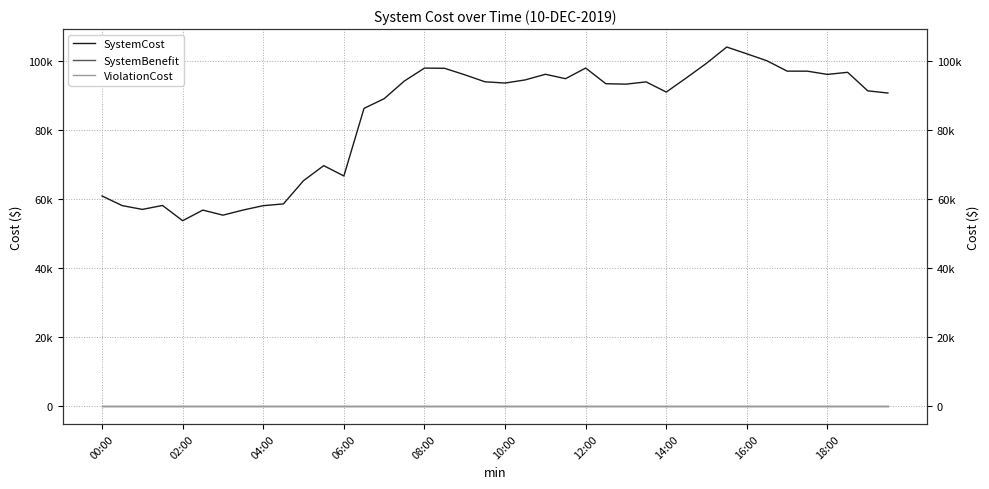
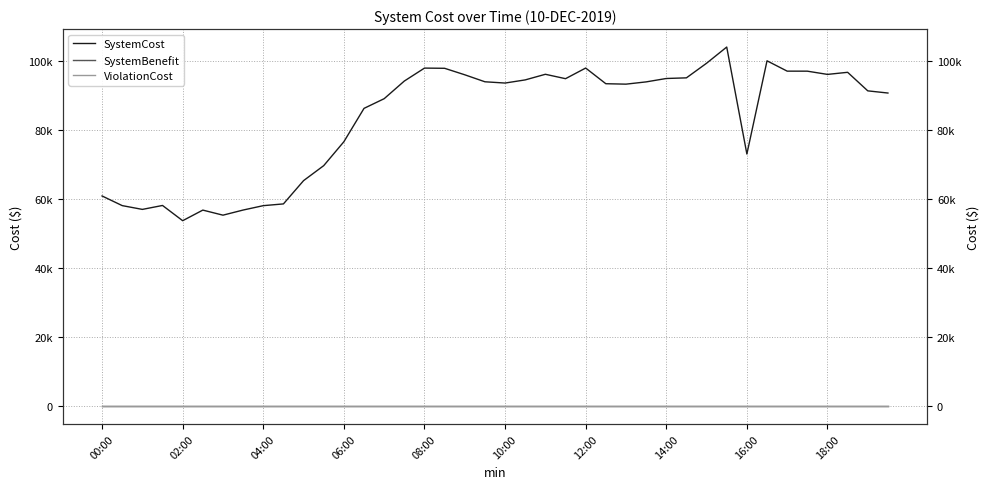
  {
    "SystemCost": {
      "00:00": 61000,
      "02:00": 54000,
      "04:00": 58000,
-     "06:00": 67000,
+     "06:00": 76000,
      "08:00": 98000,
      "10:00": 93000,
      "12:00": 98000,
-     "14:00": 91000,
-     "16:00": 102000,
+     "14:00": 95000,
+     "16:00": 73000,
      "18:00": 96000
    },
    "ViolationCost": {
      "00:00": 0,
      "02:00": 0,
      "04:00": 0,
      "06:00": 0,
      "08:00": 0,
      "10:00": 0,
      "12:00": 0,
      "14:00": 0,
      "16:00": 0,
      "18:00": 0
    }
  }
